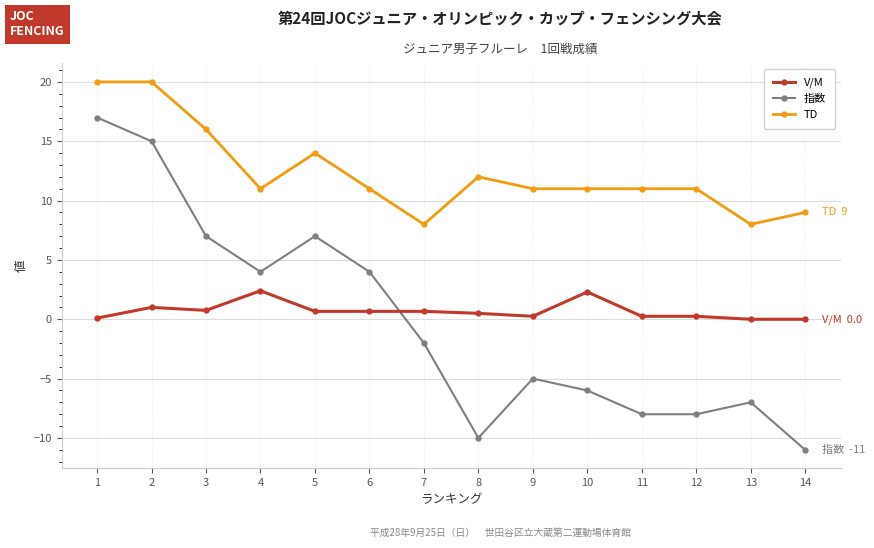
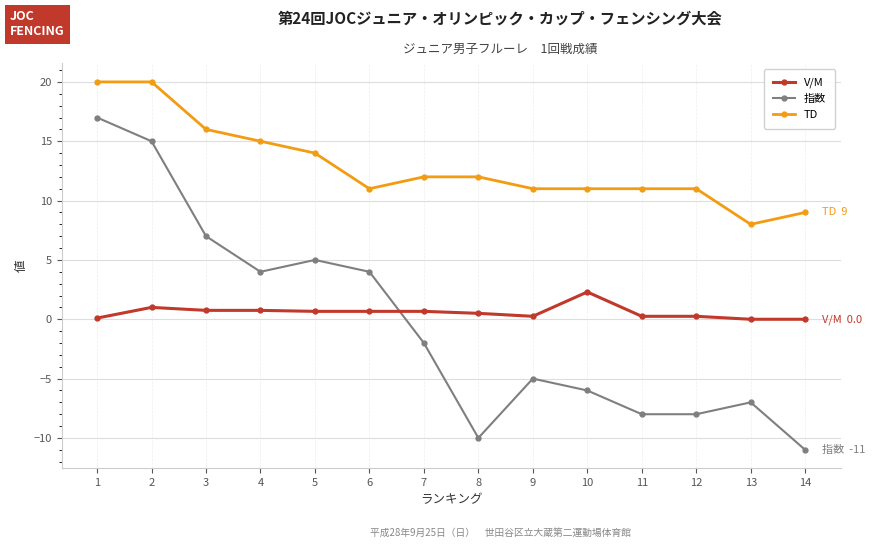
  {
    "V/M": {
      "1": 0.1,
      "2": 1.0,
      "3": 0.8,
-     "4": 2.4,
+     "4": 0.8,
      "5": 0.7,
      "6": 0.7,
      "7": 0.7,
      "8": 0.5,
      "9": 0.3,
      "10": 2.3,
      "11": 0.3,
      "12": 0.3,
      "13": 0.0
    },
    "指数": {
      "1": 17,
      "2": 15,
      "3": 7,
      "4": 4,
-     "5": 7,
+     "5": 5,
      "6": 4,
      "7": -2,
      "8": -10,
      "9": -5,
      "10": -6,
      "11": -8,
      "12": -8,
      "13": -7
    },
    "TD": {
      "1": 20,
      "2": 20,
      "3": 16,
-     "4": 11,
+     "4": 15,
      "5": 14,
      "6": 11,
-     "7": 8,
+     "7": 12,
      "8": 12,
      "9": 11,
      "10": 11,
      "11": 11,
      "12": 11,
      "13": 8
    }
  }
